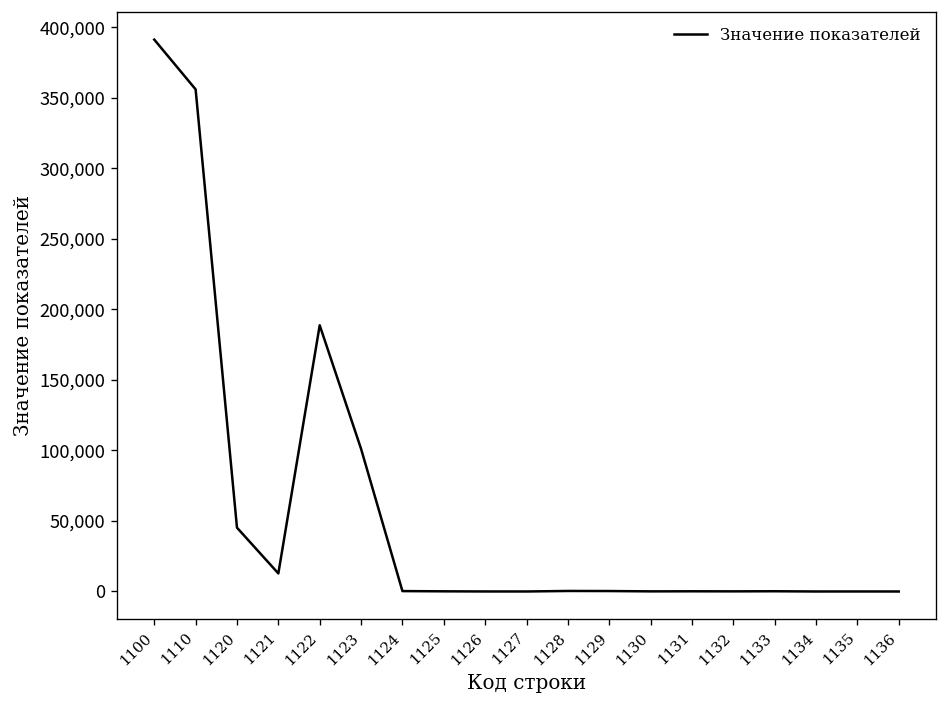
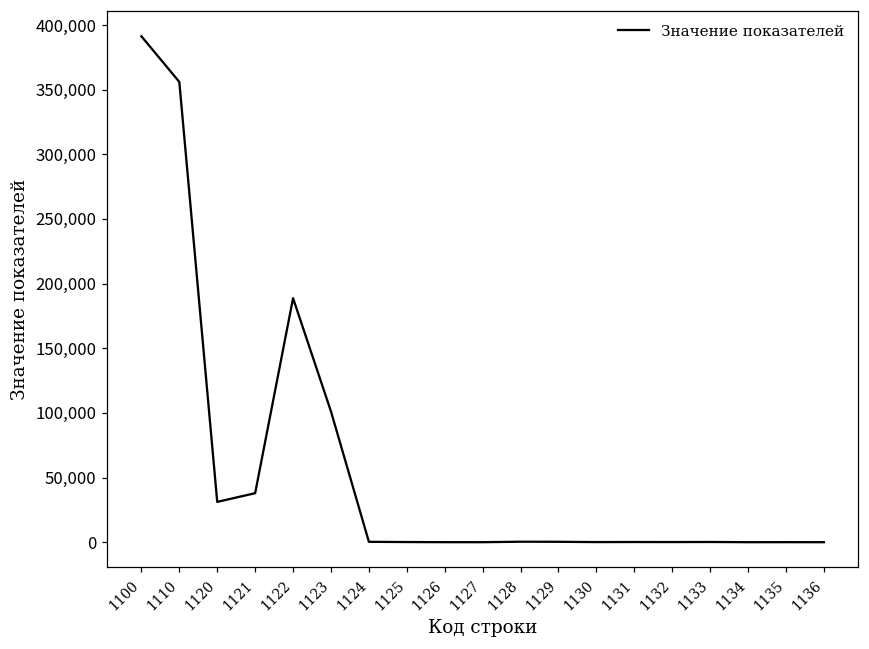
  {
    "1100": "391,000",
    "1110": "356,000",
-   "1120": "45,000",
-   "1121": "13,000",
+   "1120": "31,000",
+   "1121": "38,000",
    "1122": "189,000",
    "1123": "101,000",
    "1124": "0",
    "1125": "0",
    "1126": "0",
    "1127": "0",
    "1128": "0",
    "1129": "0",
    "1130": "0",
    "1131": "0",
    "1132": "0",
    "1133": "0",
    "1134": "0",
    "1135": "0",
    "1136": "0"
  }
